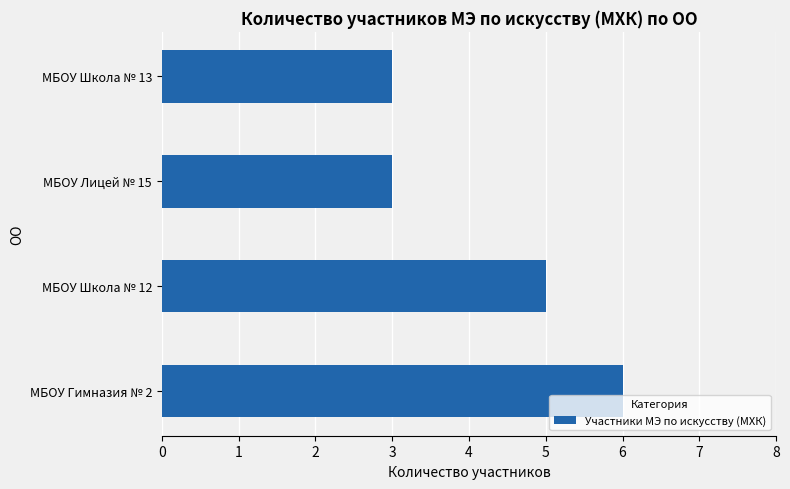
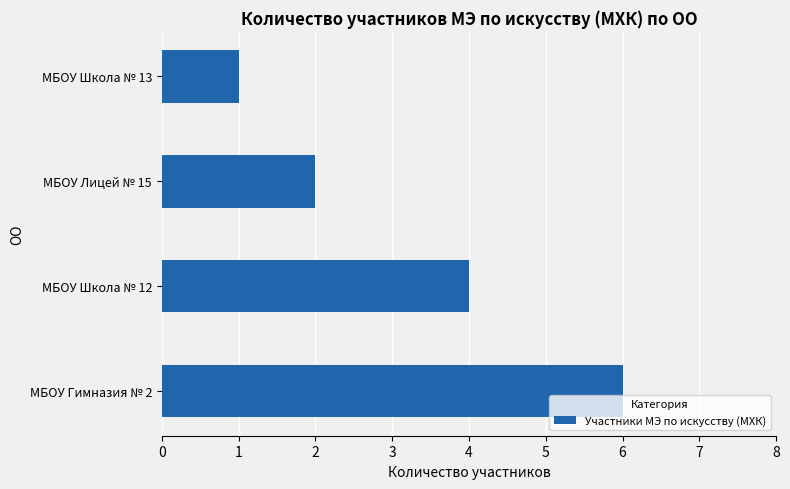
  {
-   "МБОУ Школа № 13": 3,
-   "МБОУ Лицей № 15": 3,
-   "МБОУ Школа № 12": 5,
+   "МБОУ Школа № 13": 1,
+   "МБОУ Лицей № 15": 2,
+   "МБОУ Школа № 12": 4,
    "МБОУ Гимназия № 2": 6
  }
